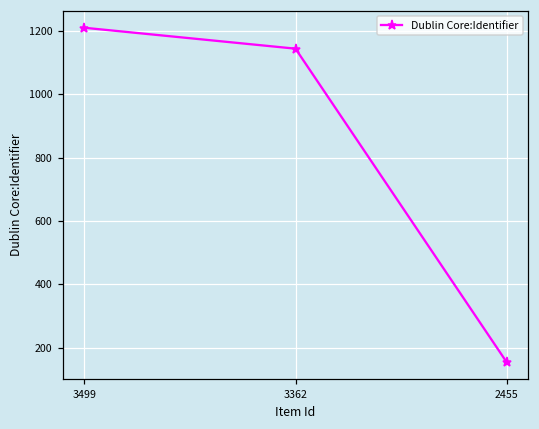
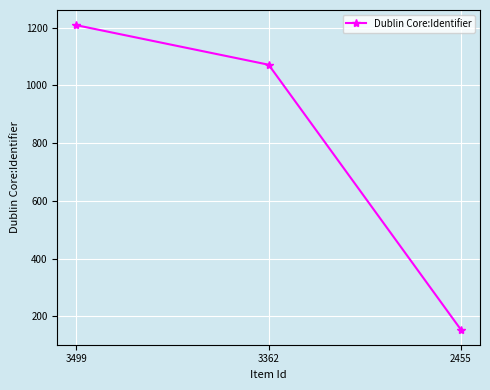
  {
    "3499": 1210,
-   "3362": 1140,
+   "3362": 1070,
    "2455": 150
  }
